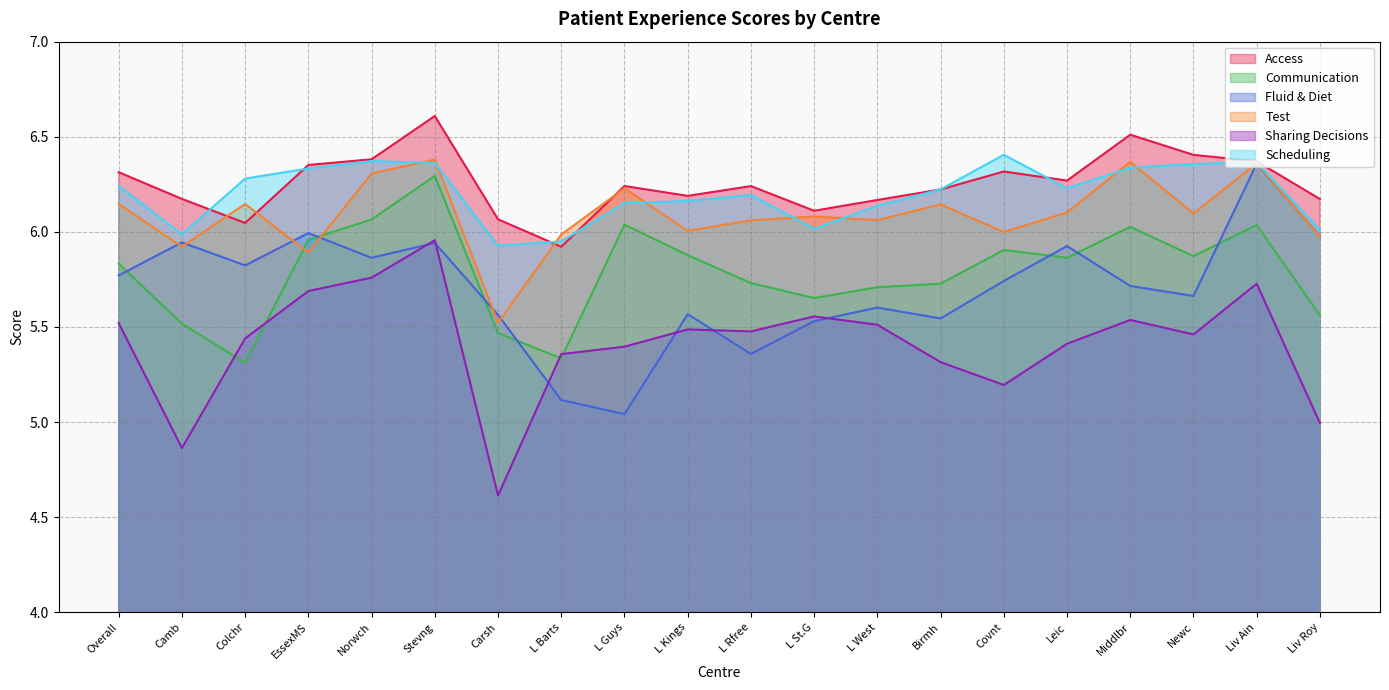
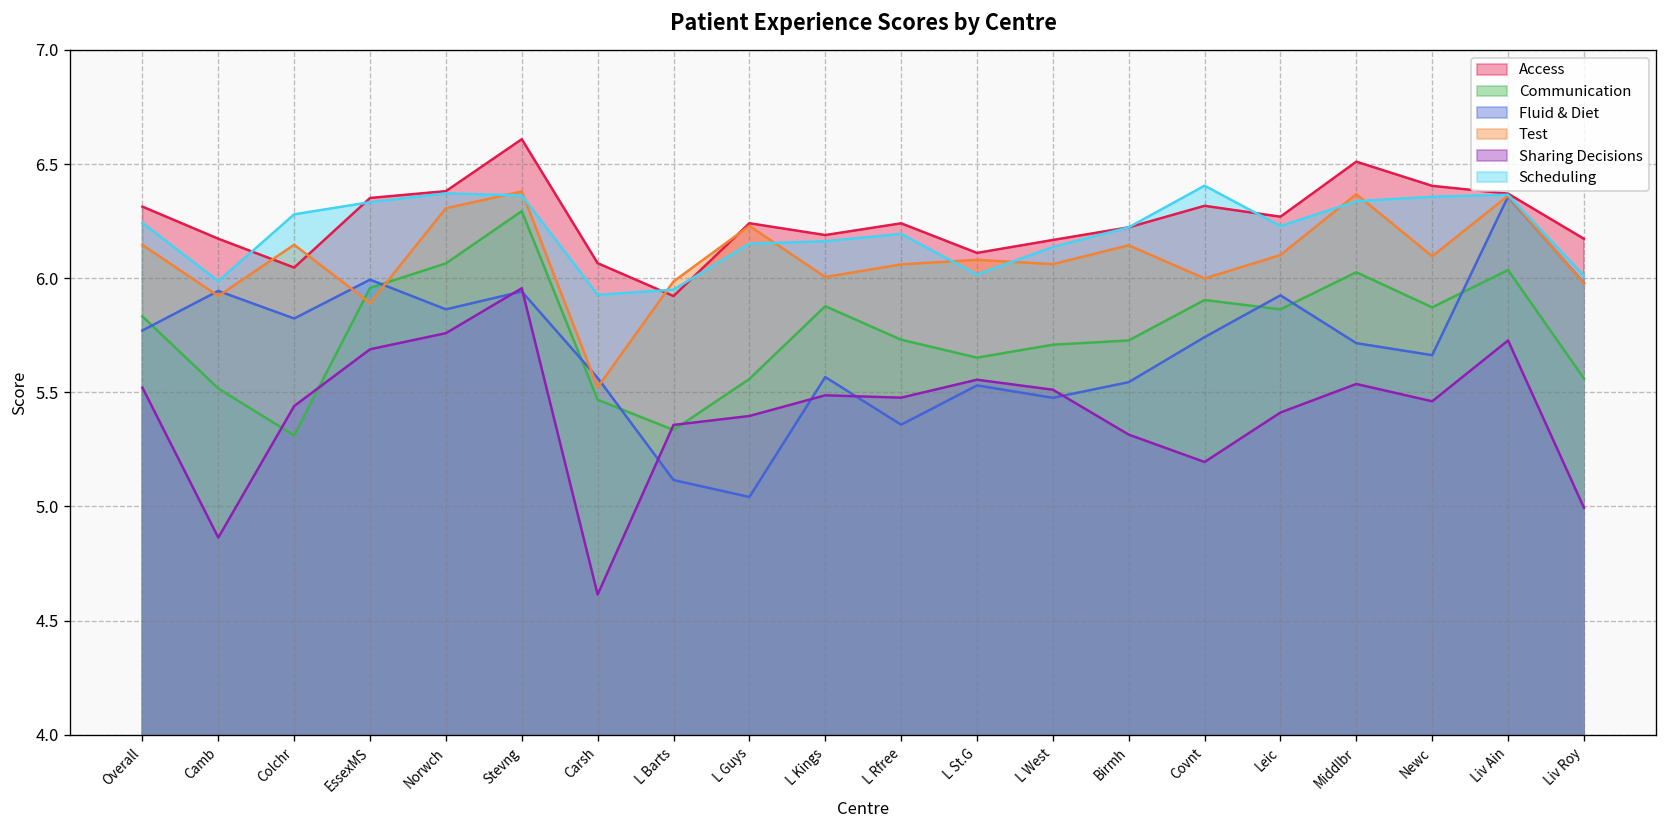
  {
    "Access": {
      "Overall": 6.31,
      "Camb": 6.17,
      "Colchr": 6.05,
      "EssexMS": 6.35,
      "Stevng": 6.61,
      "Carsh": 6.07,
      "L Barts": 5.92,
      "L Kings": 6.19,
      "L Rfree": 6.24,
      "L St.G": 6.11,
      "L West": 6.17,
      "Covnt": 6.32,
      "Leic": 6.27,
      "Middlbr": 6.51,
      "Newc": 6.40,
      "Liv Roy": 6.17
    },
    "Communication": {
      "Overall": 5.83,
      "Camb": 5.52,
      "Colchr": 5.31,
      "EssexMS": 5.96,
      "Norwch": 6.07,
      "Stevng": 6.29,
      "Carsh": 5.47,
      "L Barts": 5.34,
-     "L Guys": 6.04,
+     "L Guys": 5.56,
      "L Kings": 5.88,
      "L Rfree": 5.73,
      "L St.G": 5.65,
      "L West": 5.71,
      "Birmh": 5.73,
      "Covnt": 5.90,
      "Leic": 5.86,
      "Middlbr": 6.03,
      "Newc": 5.87,
      "Liv Ain": 6.04,
      "Liv Roy": 5.56
    },
    "Fluid & Diet": {
      "Overall": 5.77,
      "Camb": 5.94,
      "Colchr": 5.82,
      "EssexMS": 5.99,
      "Norwch": 5.86,
      "Stevng": 5.94,
      "Carsh": 5.56,
      "L Barts": 5.12,
      "L Guys": 5.04,
      "L Kings": 5.57,
      "L Rfree": 5.36,
      "L St.G": 5.53,
-     "L West": 5.60,
+     "L West": 5.48,
      "Birmh": 5.54,
      "Covnt": 5.74,
      "Leic": 5.93,
      "Middlbr": 5.72,
      "Newc": 5.66
    },
    "Test": {
      "Overall": 6.15,
      "Camb": 5.92,
      "Colchr": 6.15,
      "EssexMS": 5.89,
      "Norwch": 6.31,
      "Stevng": 6.38,
      "Carsh": 5.52,
      "L Barts": 5.99,
      "L Kings": 6.01,
      "L Rfree": 6.06,
      "L St.G": 6.08,
      "L West": 6.06,
      "Birmh": 6.14,
      "Covnt": 6.00,
      "Leic": 6.10,
      "Middlbr": 6.37,
      "Newc": 6.10
    },
    "Sharing Decisions": {
      "Overall": 5.52,
      "Camb": 4.86,
      "Colchr": 5.44,
      "EssexMS": 5.69,
      "Norwch": 5.76,
      "Stevng": 5.96,
      "Carsh": 4.61,
      "L Barts": 5.36,
      "L Guys": 5.40,
      "L Kings": 5.49,
      "L Rfree": 5.48,
      "L St.G": 5.56,
      "L West": 5.51,
      "Birmh": 5.31,
      "Covnt": 5.19,
      "Leic": 5.41,
      "Middlbr": 5.54,
      "Newc": 5.46,
      "Liv Ain": 5.73,
      "Liv Roy": 4.99
    },
    "Scheduling": {
      "Overall": 6.24,
      "Camb": 5.99,
      "Colchr": 6.28,
      "EssexMS": 6.33,
      "Stevng": 6.36,
      "Carsh": 5.93,
      "L Barts": 5.95,
      "L Guys": 6.15,
      "L Kings": 6.16,
      "L Rfree": 6.19,
      "L St.G": 6.02,
      "L West": 6.14,
      "Covnt": 6.41,
      "Leic": 6.23,
      "Middlbr": 6.34,
      "Newc": 6.36,
      "Liv Roy": 6.01
    }
  }
